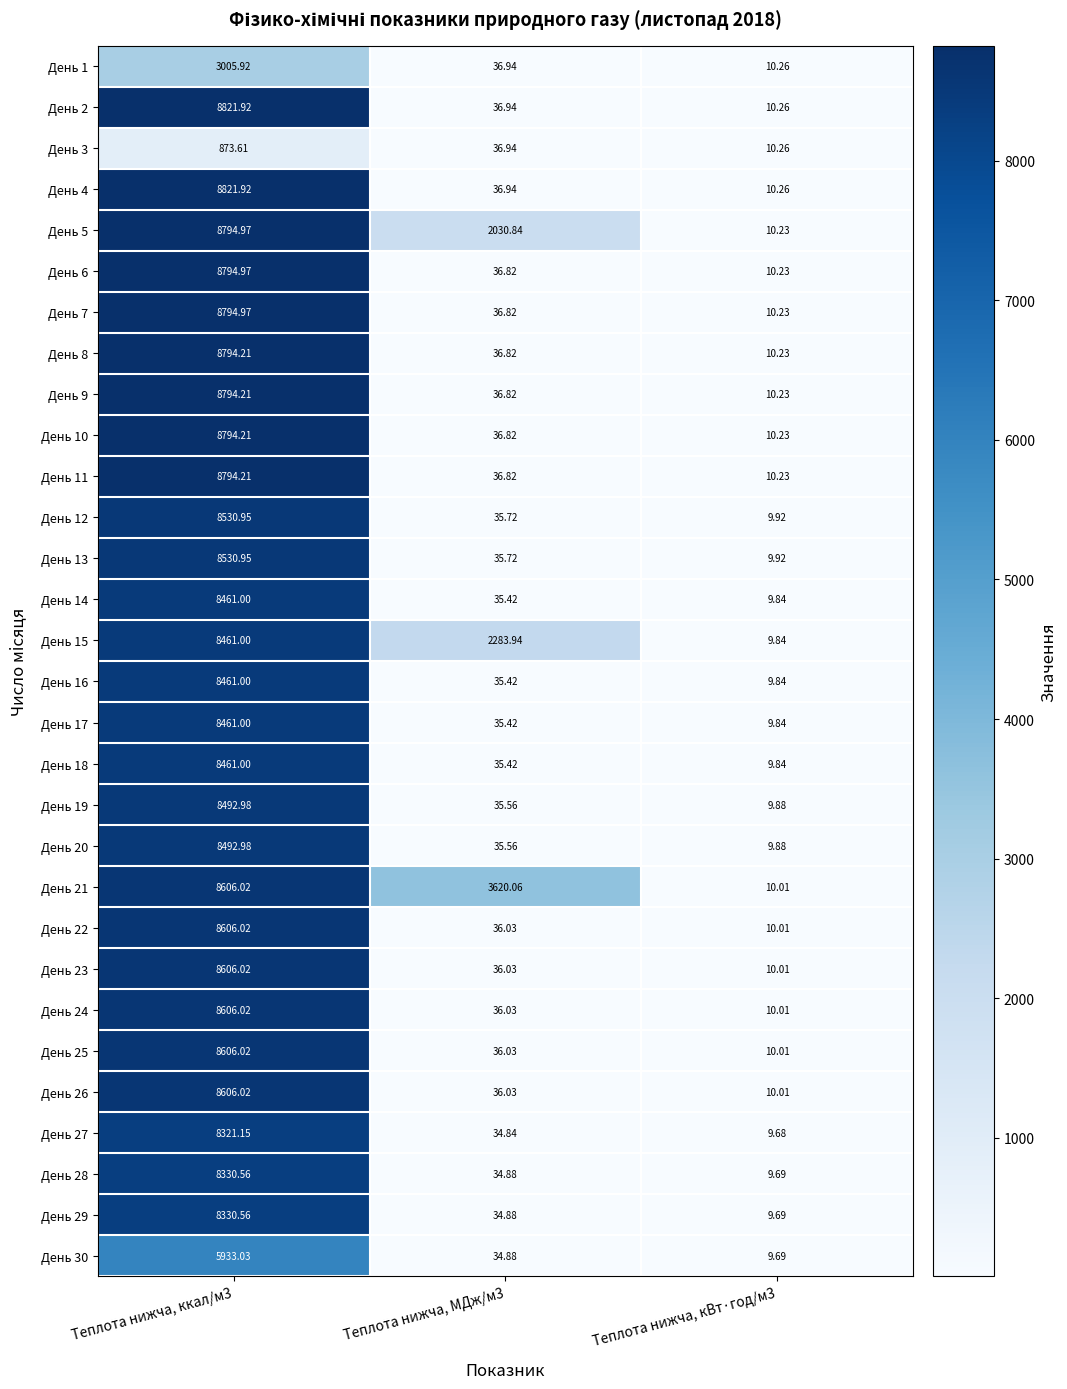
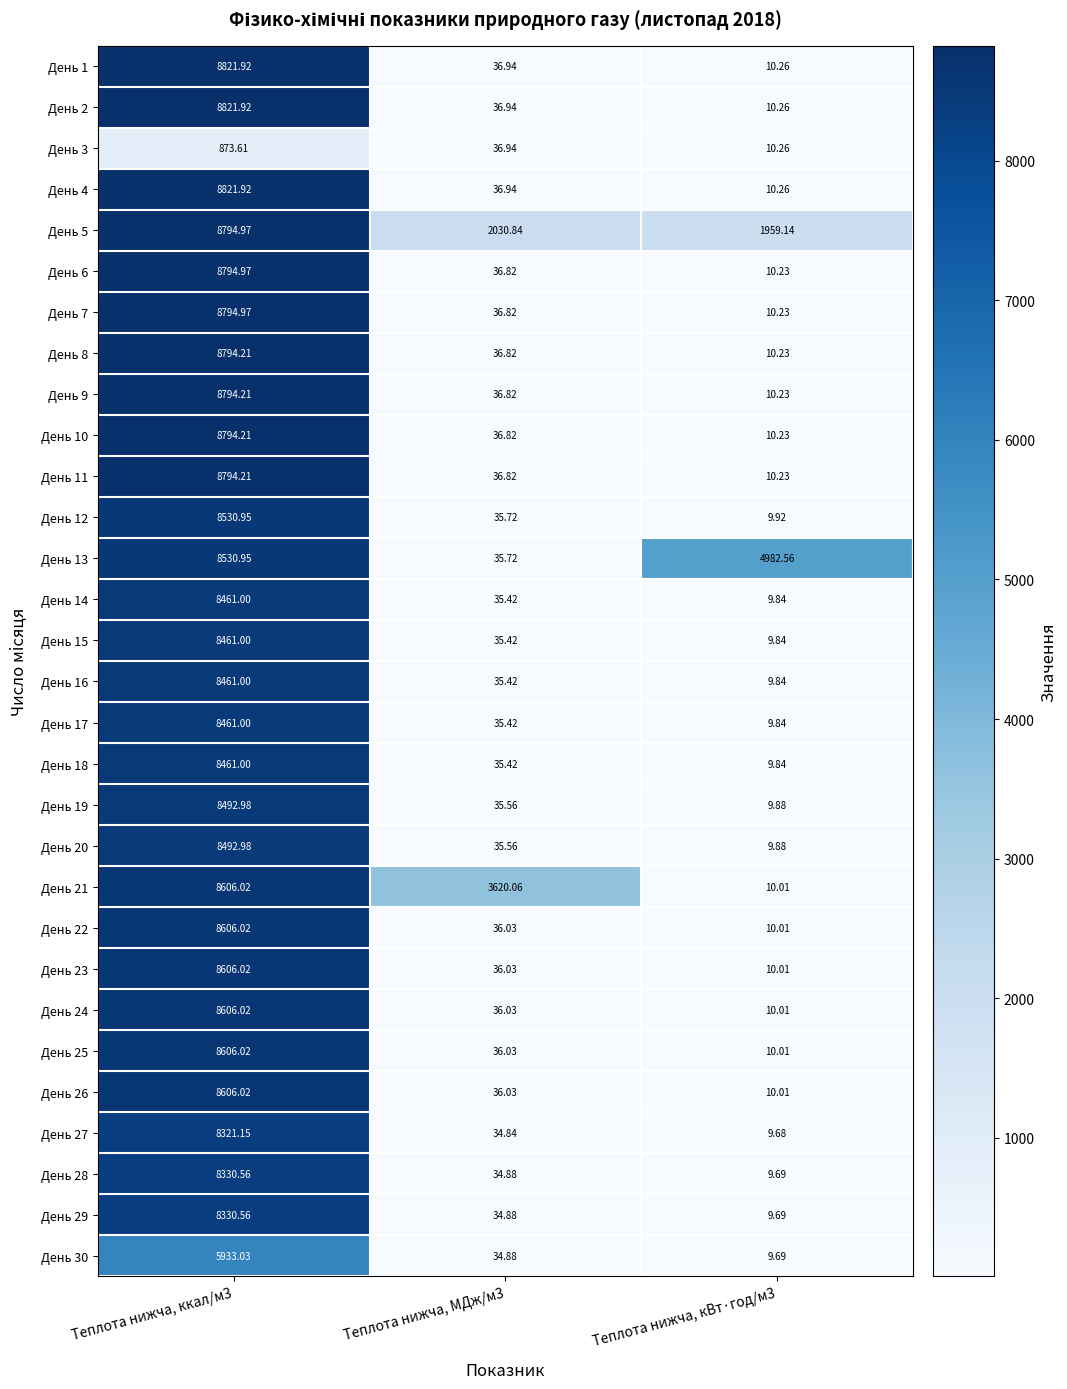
  {
    "День 1": {
-     "Теплота нижча, ккал/м3": 3005.92,
+     "Теплота нижча, ккал/м3": 8821.92,
      "Теплота нижча, МДж/м3": 36.94,
      "Теплота нижча, кВт·год/м3": 10.26
    },
    "День 2": {
      "Теплота нижча, ккал/м3": 8821.92,
      "Теплота нижча, МДж/м3": 36.94,
      "Теплота нижча, кВт·год/м3": 10.26
    },
    "День 3": {
      "Теплота нижча, ккал/м3": 873.61,
      "Теплота нижча, МДж/м3": 36.94,
      "Теплота нижча, кВт·год/м3": 10.26
    },
    "День 4": {
      "Теплота нижча, ккал/м3": 8821.92,
      "Теплота нижча, МДж/м3": 36.94,
      "Теплота нижча, кВт·год/м3": 10.26
    },
    "День 5": {
      "Теплота нижча, ккал/м3": 8794.97,
      "Теплота нижча, МДж/м3": 2030.84,
-     "Теплота нижча, кВт·год/м3": 10.23
+     "Теплота нижча, кВт·год/м3": 1959.14
    },
    "День 6": {
      "Теплота нижча, ккал/м3": 8794.97,
      "Теплота нижча, МДж/м3": 36.82,
      "Теплота нижча, кВт·год/м3": 10.23
    },
    "День 7": {
      "Теплота нижча, ккал/м3": 8794.97,
      "Теплота нижча, МДж/м3": 36.82,
      "Теплота нижча, кВт·год/м3": 10.23
    },
    "День 8": {
      "Теплота нижча, ккал/м3": 8794.21,
      "Теплота нижча, МДж/м3": 36.82,
      "Теплота нижча, кВт·год/м3": 10.23
    },
    "День 9": {
      "Теплота нижча, ккал/м3": 8794.21,
      "Теплота нижча, МДж/м3": 36.82,
      "Теплота нижча, кВт·год/м3": 10.23
    },
    "День 10": {
      "Теплота нижча, ккал/м3": 8794.21,
      "Теплота нижча, МДж/м3": 36.82,
      "Теплота нижча, кВт·год/м3": 10.23
    },
    "День 11": {
      "Теплота нижча, ккал/м3": 8794.21,
      "Теплота нижча, МДж/м3": 36.82,
      "Теплота нижча, кВт·год/м3": 10.23
    },
    "День 12": {
      "Теплота нижча, ккал/м3": 8530.95,
      "Теплота нижча, МДж/м3": 35.72,
      "Теплота нижча, кВт·год/м3": 9.92
    },
    "День 13": {
      "Теплота нижча, ккал/м3": 8530.95,
      "Теплота нижча, МДж/м3": 35.72,
-     "Теплота нижча, кВт·год/м3": 9.92
+     "Теплота нижча, кВт·год/м3": 4982.56
    },
    "День 14": {
      "Теплота нижча, ккал/м3": 8461.00,
      "Теплота нижча, МДж/м3": 35.42,
      "Теплота нижча, кВт·год/м3": 9.84
    },
    "День 15": {
      "Теплота нижча, ккал/м3": 8461.00,
-     "Теплота нижча, МДж/м3": 2283.94,
+     "Теплота нижча, МДж/м3": 35.42,
      "Теплота нижча, кВт·год/м3": 9.84
    },
    "День 16": {
      "Теплота нижча, ккал/м3": 8461.00,
      "Теплота нижча, МДж/м3": 35.42,
      "Теплота нижча, кВт·год/м3": 9.84
    },
    "День 17": {
      "Теплота нижча, ккал/м3": 8461.00,
      "Теплота нижча, МДж/м3": 35.42,
      "Теплота нижча, кВт·год/м3": 9.84
    },
    "День 18": {
      "Теплота нижча, ккал/м3": 8461.00,
      "Теплота нижча, МДж/м3": 35.42,
      "Теплота нижча, кВт·год/м3": 9.84
    },
    "День 19": {
      "Теплота нижча, ккал/м3": 8492.98,
      "Теплота нижча, МДж/м3": 35.56,
      "Теплота нижча, кВт·год/м3": 9.88
    },
    "День 20": {
      "Теплота нижча, ккал/м3": 8492.98,
      "Теплота нижча, МДж/м3": 35.56,
      "Теплота нижча, кВт·год/м3": 9.88
    },
    "День 21": {
      "Теплота нижча, ккал/м3": 8606.02,
      "Теплота нижча, МДж/м3": 3620.06,
      "Теплота нижча, кВт·год/м3": 10.01
    },
    "День 22": {
      "Теплота нижча, ккал/м3": 8606.02,
      "Теплота нижча, МДж/м3": 36.03,
      "Теплота нижча, кВт·год/м3": 10.01
    },
    "День 23": {
      "Теплота нижча, ккал/м3": 8606.02,
      "Теплота нижча, МДж/м3": 36.03,
      "Теплота нижча, кВт·год/м3": 10.01
    },
    "День 24": {
      "Теплота нижча, ккал/м3": 8606.02,
      "Теплота нижча, МДж/м3": 36.03,
      "Теплота нижча, кВт·год/м3": 10.01
    },
    "День 25": {
      "Теплота нижча, ккал/м3": 8606.02,
      "Теплота нижча, МДж/м3": 36.03,
      "Теплота нижча, кВт·год/м3": 10.01
    },
    "День 26": {
      "Теплота нижча, ккал/м3": 8606.02,
      "Теплота нижча, МДж/м3": 36.03,
      "Теплота нижча, кВт·год/м3": 10.01
    },
    "День 27": {
      "Теплота нижча, ккал/м3": 8321.15,
      "Теплота нижча, МДж/м3": 34.84,
      "Теплота нижча, кВт·год/м3": 9.68
    },
    "День 28": {
      "Теплота нижча, ккал/м3": 8330.56,
      "Теплота нижча, МДж/м3": 34.88,
      "Теплота нижча, кВт·год/м3": 9.69
    },
    "День 29": {
      "Теплота нижча, ккал/м3": 8330.56,
      "Теплота нижча, МДж/м3": 34.88,
      "Теплота нижча, кВт·год/м3": 9.69
    },
    "День 30": {
      "Теплота нижча, ккал/м3": 5933.03,
      "Теплота нижча, МДж/м3": 34.88,
      "Теплота нижча, кВт·год/м3": 9.69
    }
  }
